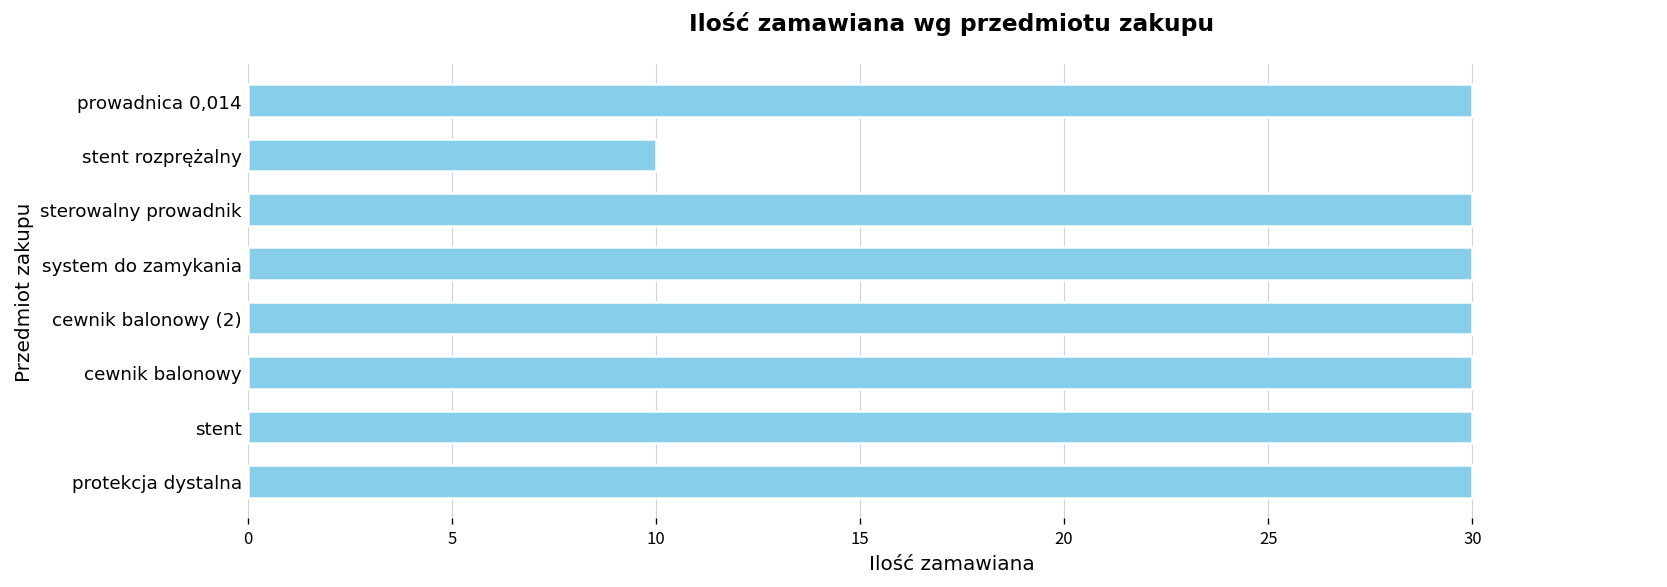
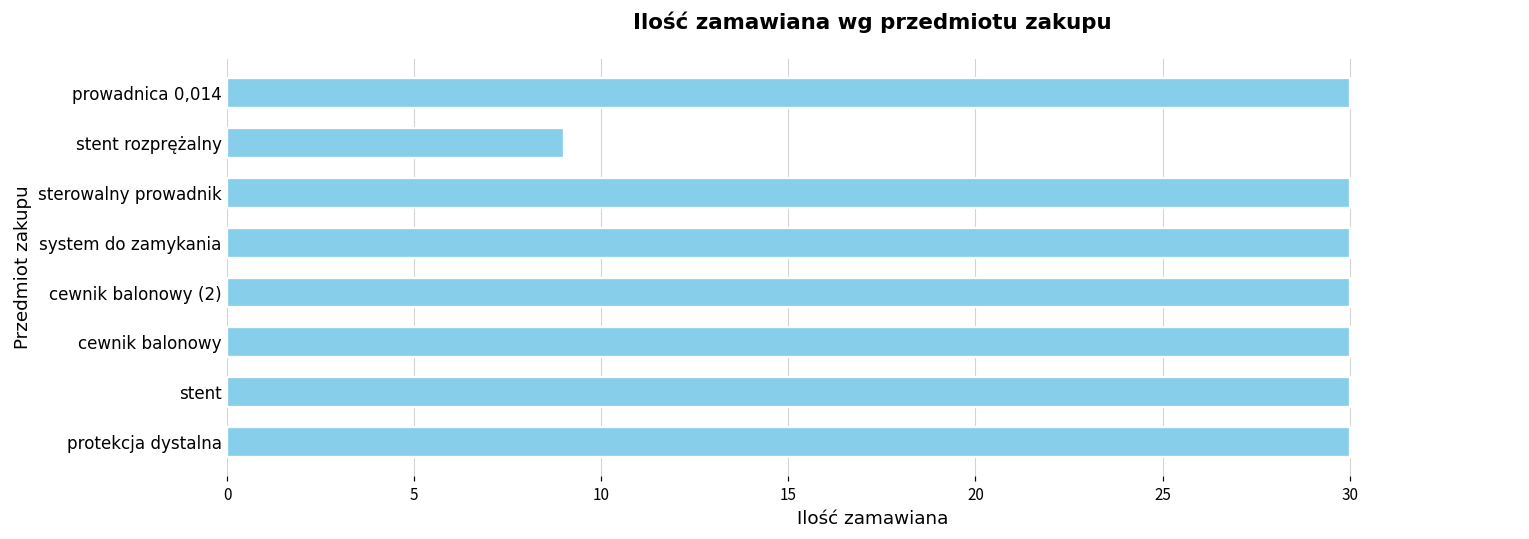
  {
    "prowadnica 0,014": 30,
-   "stent rozprężalny": 10,
+   "stent rozprężalny": 9,
    "sterowalny prowadnik": 30,
    "system do zamykania": 30,
    "cewnik balonowy (2)": 30,
    "cewnik balonowy": 30,
    "stent": 30,
    "protekcja dystalna": 30
  }
